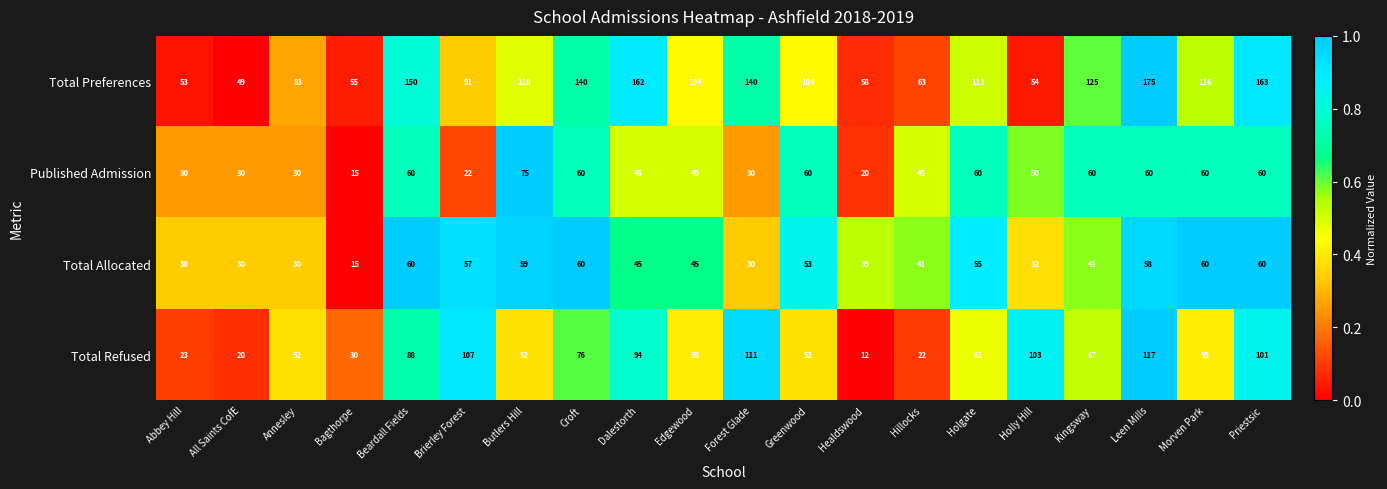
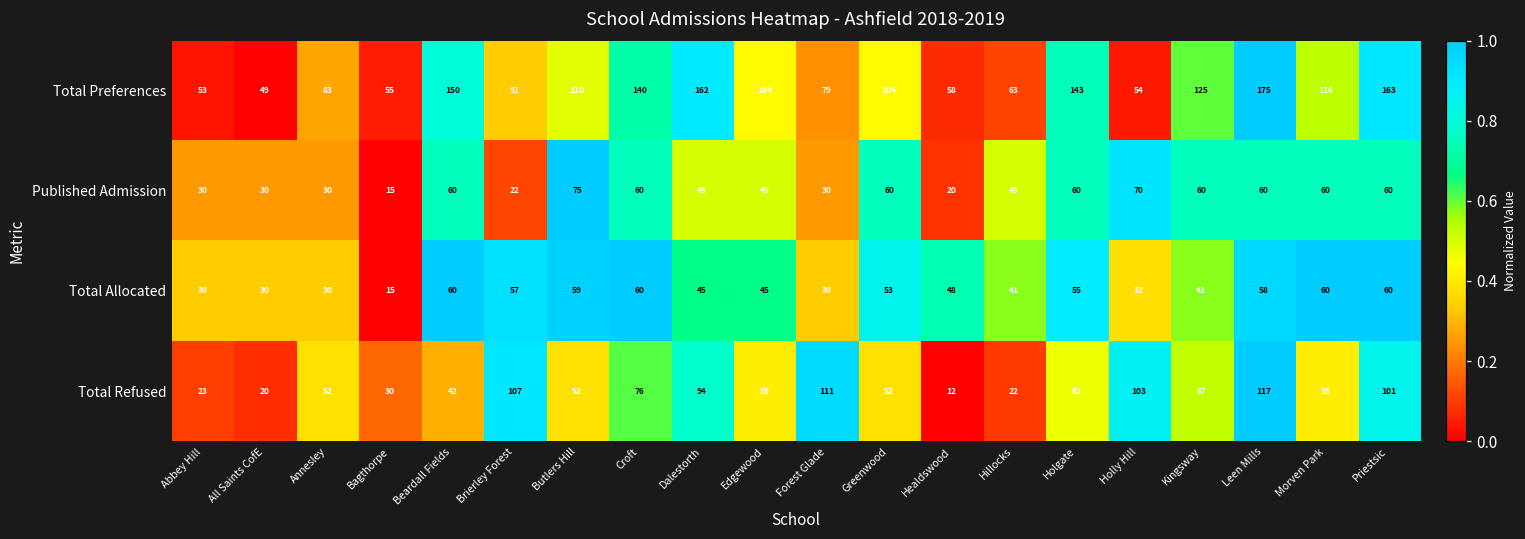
  {
    "Total Preferences": {
      "Abbey Hill": 53,
      "All Saints CofE": 49,
      "Annesley": 83,
      "Bagthorpe": 55,
      "Beardall Fields": 150,
      "Brierley Forest": 91,
      "Butlers Hill": 110,
      "Croft": 140,
      "Dalestorth": 162,
      "Edgewood": 104,
-     "Forest Glade": 140,
+     "Forest Glade": 79,
      "Greenwood": 104,
      "Healdswood": 58,
      "Hillocks": 63,
-     "Holgate": 113,
+     "Holgate": 143,
      "Holly Hill": 54,
      "Kingsway": 125,
      "Leen Mills": 175,
      "Morven Park": 116,
      "Priestsic": 163
    },
    "Published Admission": {
      "Abbey Hill": 30,
      "All Saints CofE": 30,
      "Annesley": 30,
      "Bagthorpe": 15,
      "Beardall Fields": 60,
      "Brierley Forest": 22,
      "Butlers Hill": 75,
      "Croft": 60,
      "Dalestorth": 45,
      "Edgewood": 45,
      "Forest Glade": 30,
      "Greenwood": 60,
      "Healdswood": 20,
      "Hillocks": 45,
      "Holgate": 60,
-     "Holly Hill": 50,
+     "Holly Hill": 70,
      "Kingsway": 60,
      "Leen Mills": 60,
      "Morven Park": 60,
      "Priestsic": 60
    },
    "Total Allocated": {
      "Abbey Hill": 30,
      "All Saints CofE": 30,
      "Annesley": 30,
      "Bagthorpe": 15,
      "Beardall Fields": 60,
      "Brierley Forest": 57,
      "Butlers Hill": 59,
      "Croft": 60,
      "Dalestorth": 45,
      "Edgewood": 45,
      "Forest Glade": 30,
      "Greenwood": 53,
-     "Healdswood": 39,
+     "Healdswood": 48,
      "Hillocks": 41,
      "Holgate": 55,
      "Holly Hill": 32,
      "Kingsway": 41,
      "Leen Mills": 58,
      "Morven Park": 60,
      "Priestsic": 60
    },
    "Total Refused": {
      "Abbey Hill": 23,
      "All Saints CofE": 20,
      "Annesley": 52,
      "Bagthorpe": 30,
-     "Beardall Fields": 88,
+     "Beardall Fields": 42,
      "Brierley Forest": 107,
      "Butlers Hill": 52,
      "Croft": 76,
      "Dalestorth": 94,
      "Edgewood": 55,
      "Forest Glade": 111,
      "Greenwood": 52,
      "Healdswood": 12,
      "Hillocks": 22,
      "Holgate": 61,
      "Holly Hill": 103,
      "Kingsway": 67,
      "Leen Mills": 117,
      "Morven Park": 55,
      "Priestsic": 101
    }
  }
